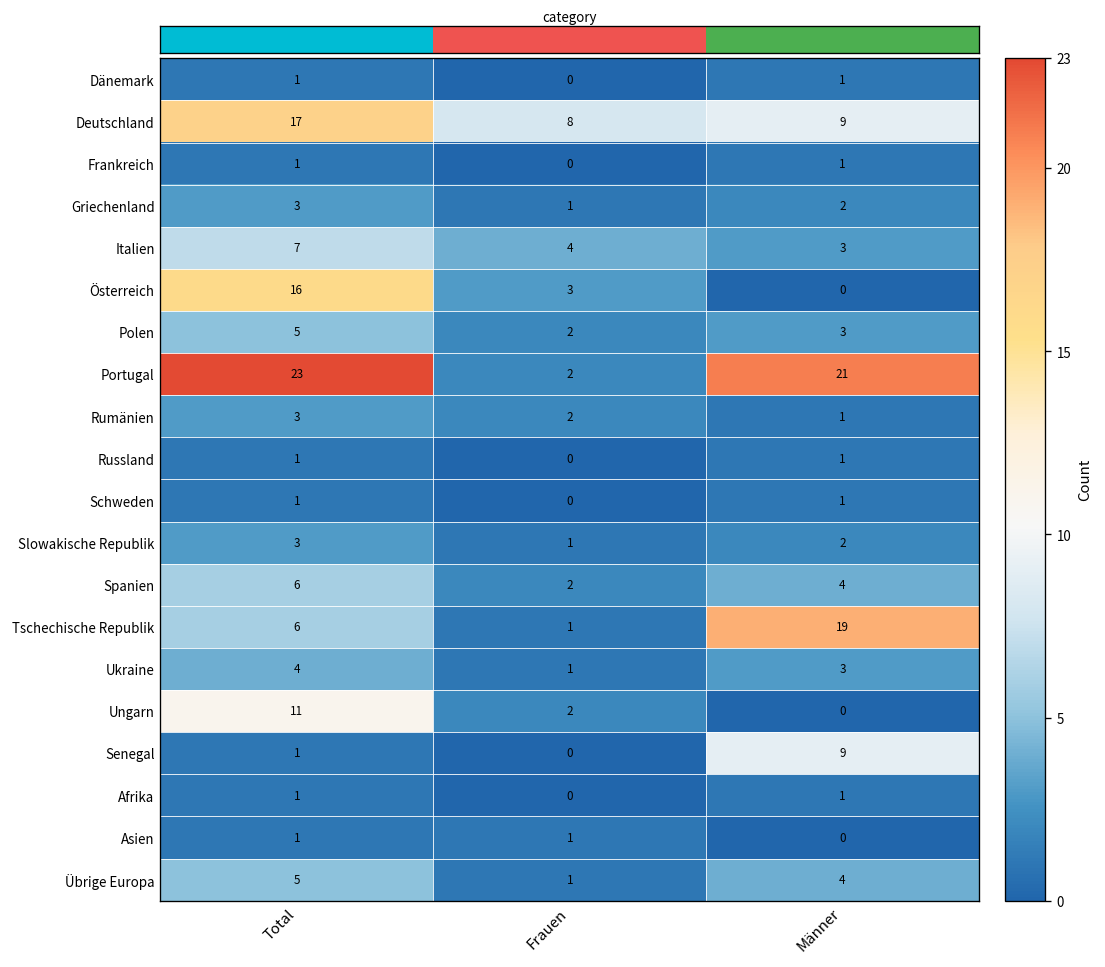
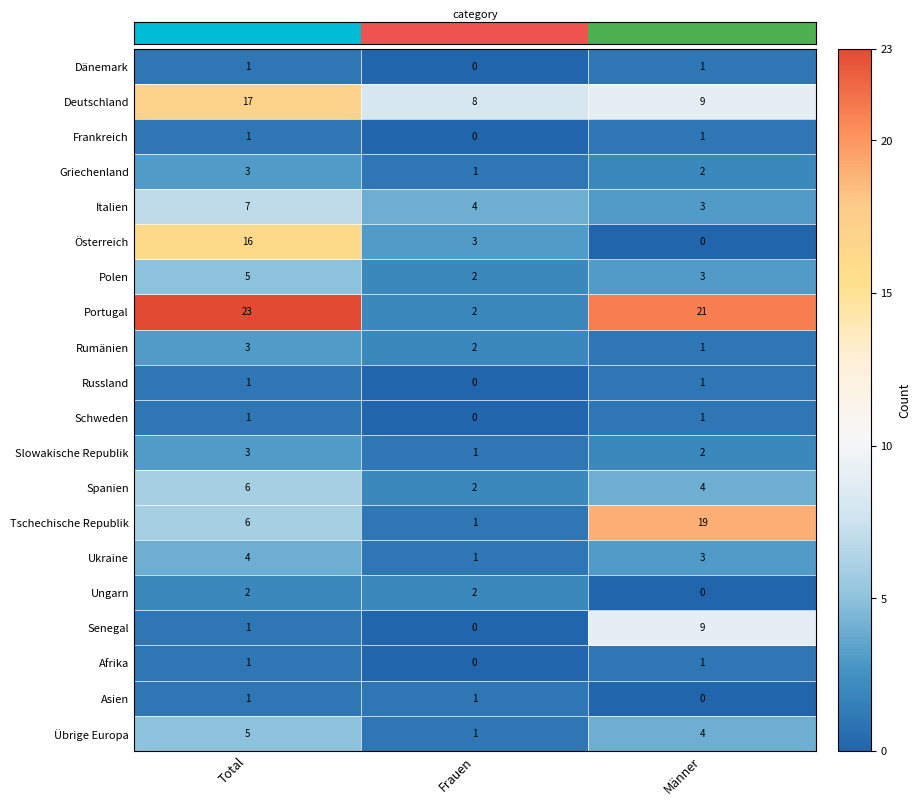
  {
    "Kanton Appenzell Ausserrhoden: Nicht ständige ausländische Wohnbevölkerung": {
      "Dänemark": {
        "Total": 1,
        "Frauen": 0,
        "Männer": 1
      },
      "Deutschland": {
        "Total": 17,
        "Frauen": 8,
        "Männer": 9
      },
      "Frankreich": {
        "Total": 1,
        "Frauen": 0,
        "Männer": 1
      },
      "Griechenland": {
        "Total": 3,
        "Frauen": 1,
        "Männer": 2
      },
      "Italien": {
        "Total": 7,
        "Frauen": 4,
        "Männer": 3
      },
      "Österreich": {
        "Total": 16,
        "Frauen": 3,
        "Männer": 0
      },
      "Polen": {
        "Total": 5,
        "Frauen": 2,
        "Männer": 3
      },
      "Portugal": {
        "Total": 23,
        "Frauen": 2,
        "Männer": 21
      },
      "Rumänien": {
        "Total": 3,
        "Frauen": 2,
        "Männer": 1
      },
      "Russland": {
        "Total": 1,
        "Frauen": 0,
        "Männer": 1
      },
      "Schweden": {
        "Total": 1,
        "Frauen": 0,
        "Männer": 1
      },
      "Slowakische Republik": {
        "Total": 3,
        "Frauen": 1,
        "Männer": 2
      },
      "Spanien": {
        "Total": 6,
        "Frauen": 2,
        "Männer": 4
      },
      "Tschechische Republik": {
        "Total": 6,
        "Frauen": 1,
        "Männer": 19
      },
      "Ukraine": {
        "Total": 4,
        "Frauen": 1,
        "Männer": 3
      },
      "Ungarn": {
-       "Total": 11,
+       "Total": 2,
        "Frauen": 2,
        "Männer": 0
      },
      "Senegal": {
        "Total": 1,
        "Frauen": 0,
        "Männer": 9
      },
      "Afrika": {
        "Total": 1,
        "Frauen": 0,
        "Männer": 1
      },
      "Asien": {
        "Total": 1,
        "Frauen": 1,
        "Männer": 0
      },
      "Übrige Europa": {
        "Total": 5,
        "Frauen": 1,
        "Männer": 4
      }
    }
  }
